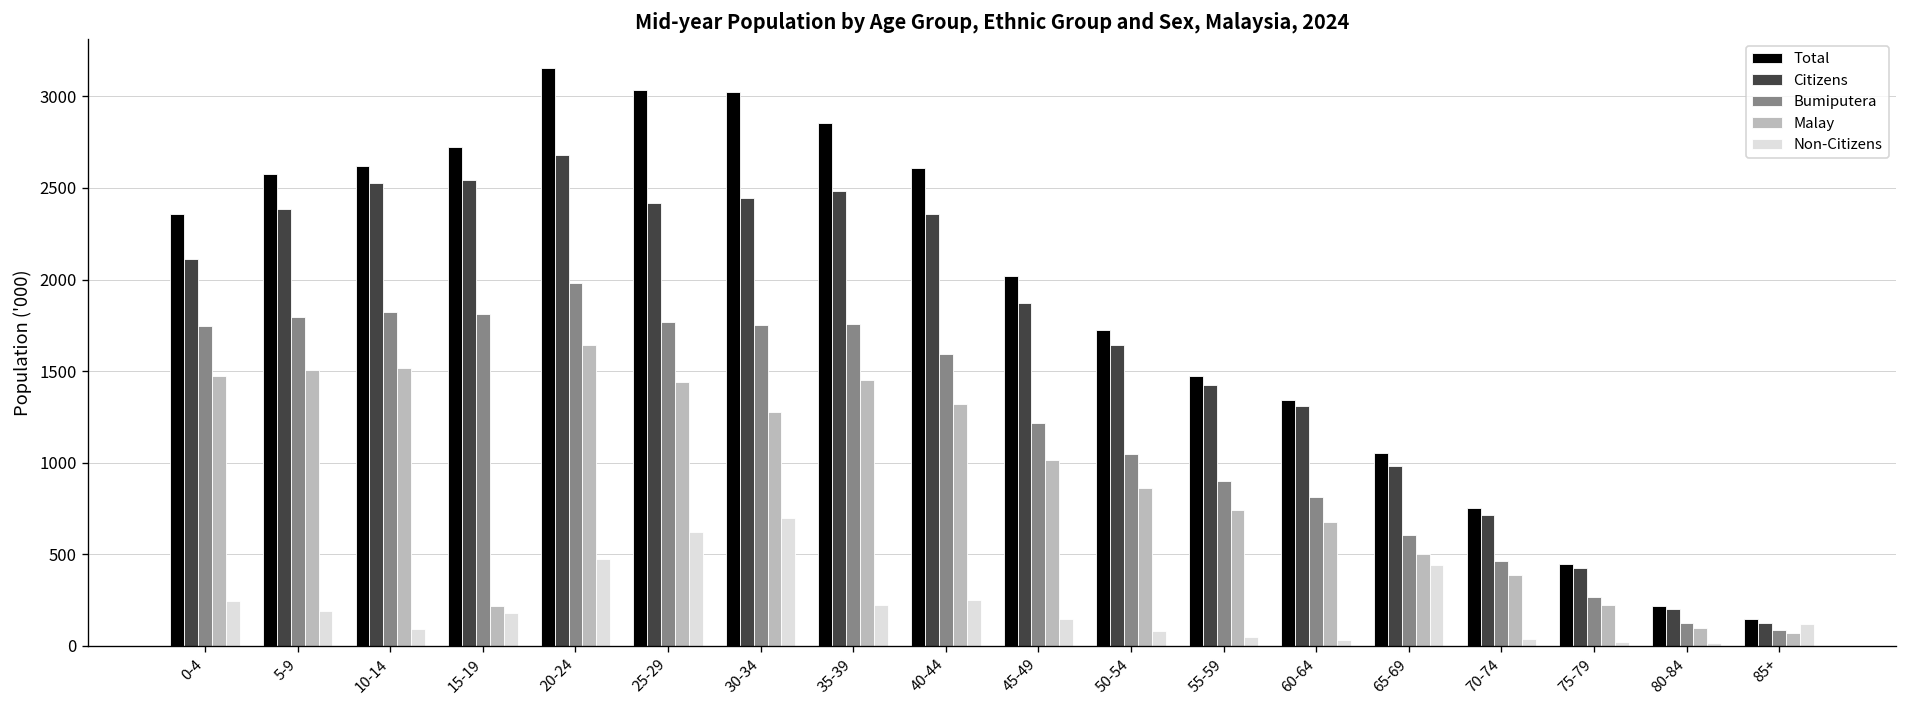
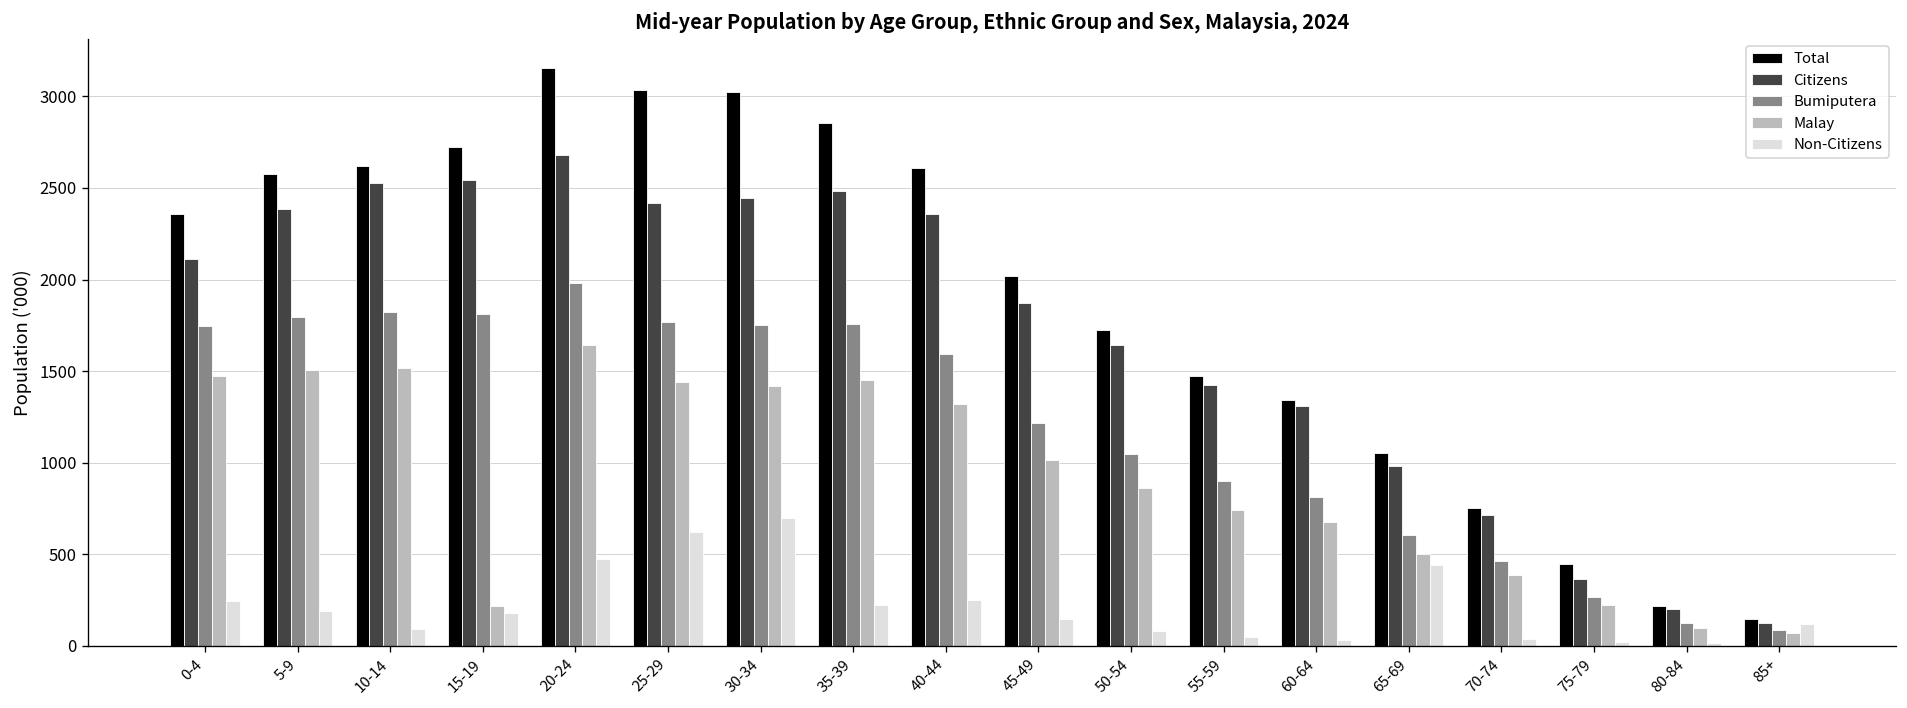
  {
    "Total": {
      "0-4": 2360,
      "5-9": 2570,
      "10-14": 2620,
      "15-19": 2720,
      "20-24": 3160,
      "25-29": 3040,
      "30-34": 3020,
      "35-39": 2860,
      "40-44": 2610,
      "45-49": 2020,
      "50-54": 1720,
      "55-59": 1470,
      "60-64": 1340,
      "65-69": 1050,
      "70-74": 750,
      "75-79": 450,
      "80-84": 220,
      "85+": 150
    },
    "Citizens": {
      "0-4": 2110,
      "5-9": 2380,
      "10-14": 2530,
      "15-19": 2540,
      "20-24": 2680,
      "25-29": 2420,
      "30-34": 2440,
      "35-39": 2480,
      "40-44": 2360,
      "45-49": 1870,
      "50-54": 1640,
      "55-59": 1430,
      "60-64": 1310,
      "65-69": 980,
      "70-74": 720,
-     "75-79": 430,
+     "75-79": 370,
      "80-84": 200,
      "85+": 120
    },
    "Bumiputera": {
      "0-4": 1740,
      "5-9": 1790,
      "10-14": 1820,
      "15-19": 1810,
      "20-24": 1980,
      "25-29": 1770,
      "30-34": 1750,
      "35-39": 1760,
      "40-44": 1600,
      "45-49": 1220,
      "50-54": 1050,
      "55-59": 900,
      "60-64": 810,
      "65-69": 610,
      "70-74": 460,
      "75-79": 270,
      "80-84": 120,
      "85+": 90
    },
    "Malay": {
      "0-4": 1470,
      "5-9": 1510,
      "10-14": 1520,
      "15-19": 220,
      "20-24": 1640,
      "25-29": 1440,
-     "30-34": 1280,
+     "30-34": 1420,
      "35-39": 1450,
      "40-44": 1320,
      "45-49": 1010,
      "50-54": 860,
      "55-59": 740,
      "60-64": 680,
      "65-69": 500,
      "70-74": 390,
      "75-79": 220,
      "80-84": 100,
      "85+": 70
    },
    "Non-Citizens": {
      "0-4": 240,
      "5-9": 190,
      "10-14": 90,
      "15-19": 180,
      "20-24": 470,
      "25-29": 620,
      "30-34": 700,
      "35-39": 220,
      "40-44": 250,
      "45-49": 150,
      "50-54": 80,
      "55-59": 50,
      "60-64": 30,
      "65-69": 440,
      "70-74": 40,
      "75-79": 20,
      "85+": 120
    }
  }
